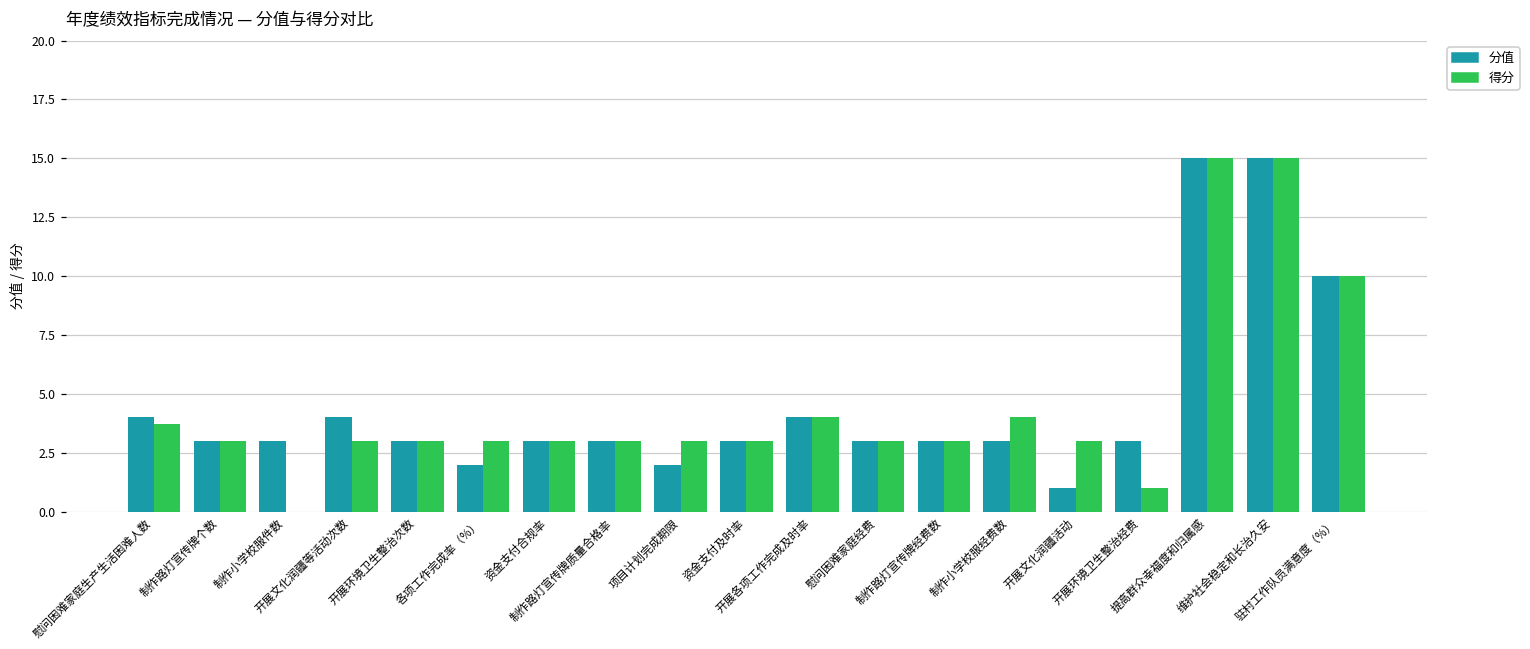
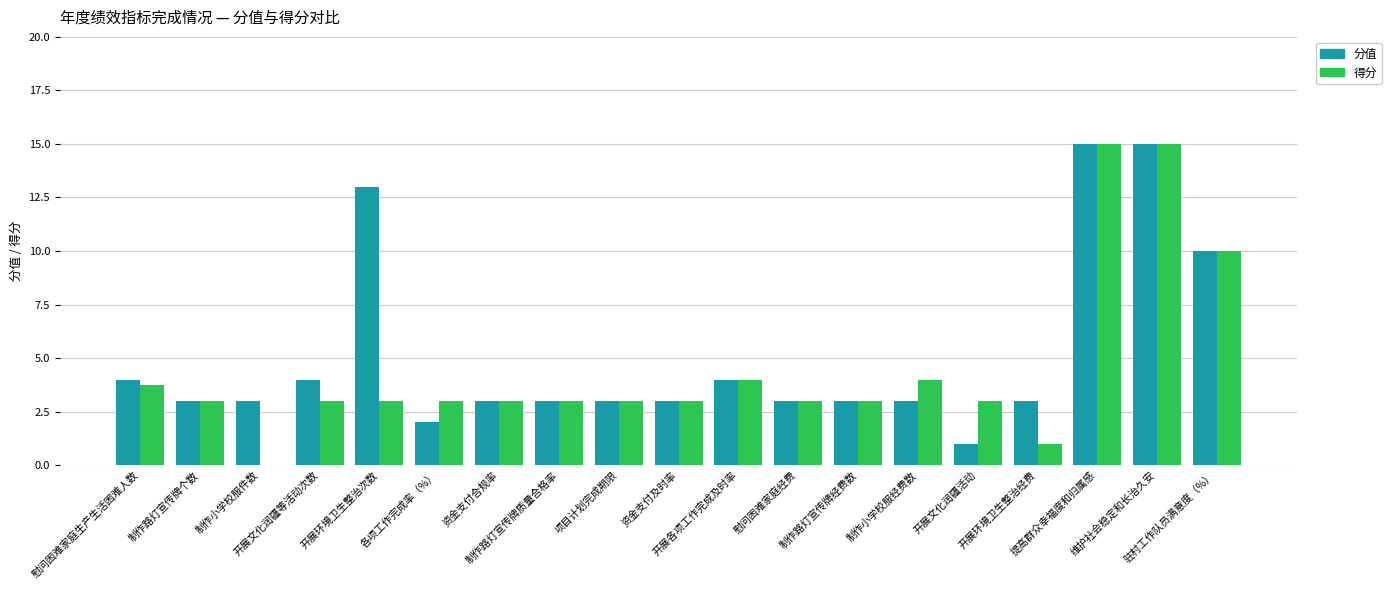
  {
    "分值": {
      "慰问困难家庭生产生活困难人数": 4,
      "制作路灯宣传牌个数": 3,
      "制作小学校服件数": 3,
      "开展文化润疆等活动次数": 4,
-     "开展环境卫生整治次数": 3,
+     "开展环境卫生整治次数": 13,
      "各项工作完成率（%）": 2,
      "资金支付合规率": 3,
      "制作路灯宣传牌质量合格率": 3,
-     "项目计划完成期限": 2,
+     "项目计划完成期限": 3,
      "资金支付及时率": 3,
      "开展各项工作完成及时率": 4,
      "慰问困难家庭经费": 3,
      "制作路灯宣传牌经费数": 3,
      "制作小学校服经费数": 3,
      "开展文化润疆活动": 1,
      "开展环境卫生整治经费": 3,
      "提高群众幸福度和归属感": 15,
      "维护社会稳定和长治久安": 15,
      "驻村工作队员满意度（%）": 10
    },
    "得分": {
      "慰问困难家庭生产生活困难人数": 3.7,
      "制作路灯宣传牌个数": 3,
      "制作小学校服件数": 0,
      "开展文化润疆等活动次数": 3,
      "开展环境卫生整治次数": 3,
      "各项工作完成率（%）": 3,
      "资金支付合规率": 3,
      "制作路灯宣传牌质量合格率": 3,
      "项目计划完成期限": 3,
      "资金支付及时率": 3,
      "开展各项工作完成及时率": 4,
      "慰问困难家庭经费": 3,
      "制作路灯宣传牌经费数": 3,
      "制作小学校服经费数": 4,
      "开展文化润疆活动": 3,
      "开展环境卫生整治经费": 1,
      "提高群众幸福度和归属感": 15,
      "维护社会稳定和长治久安": 15,
      "驻村工作队员满意度（%）": 10
    }
  }
